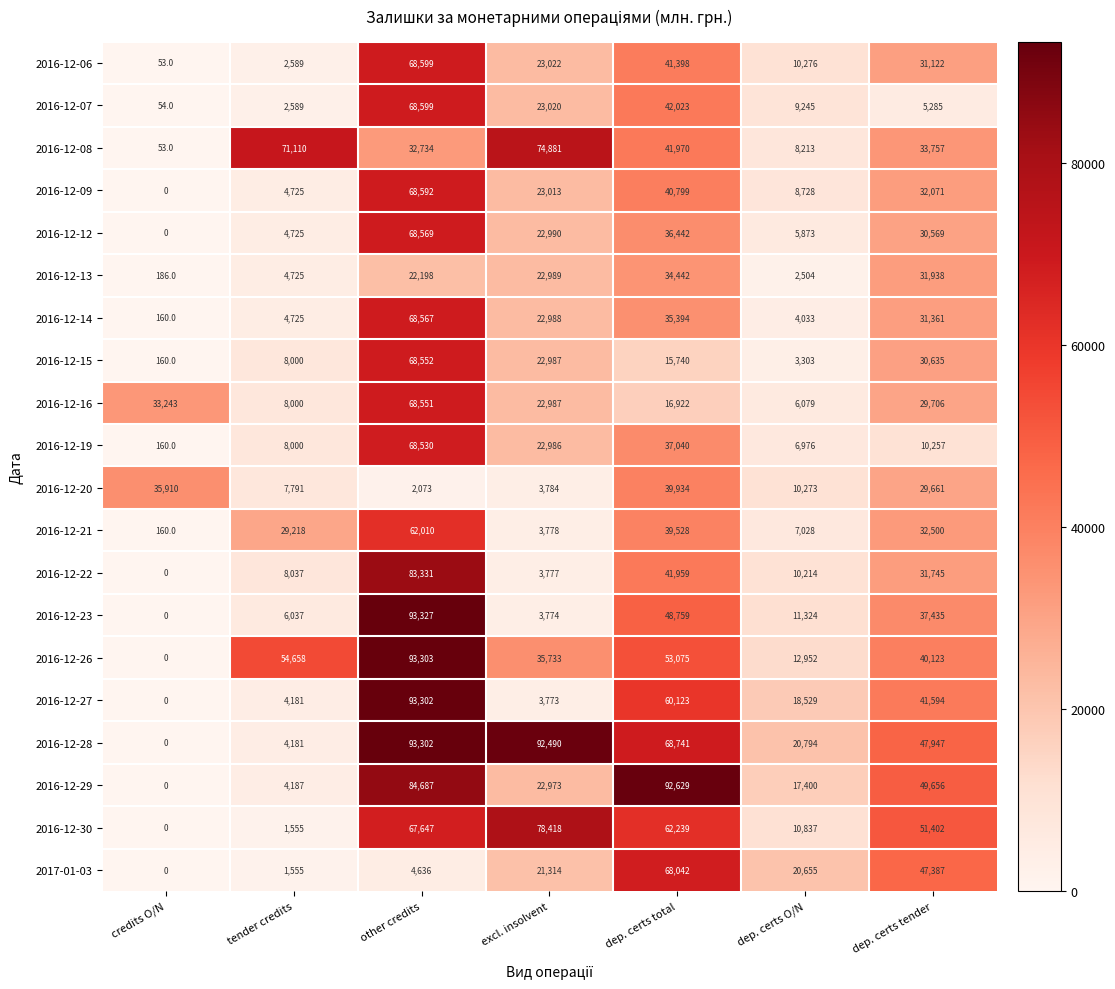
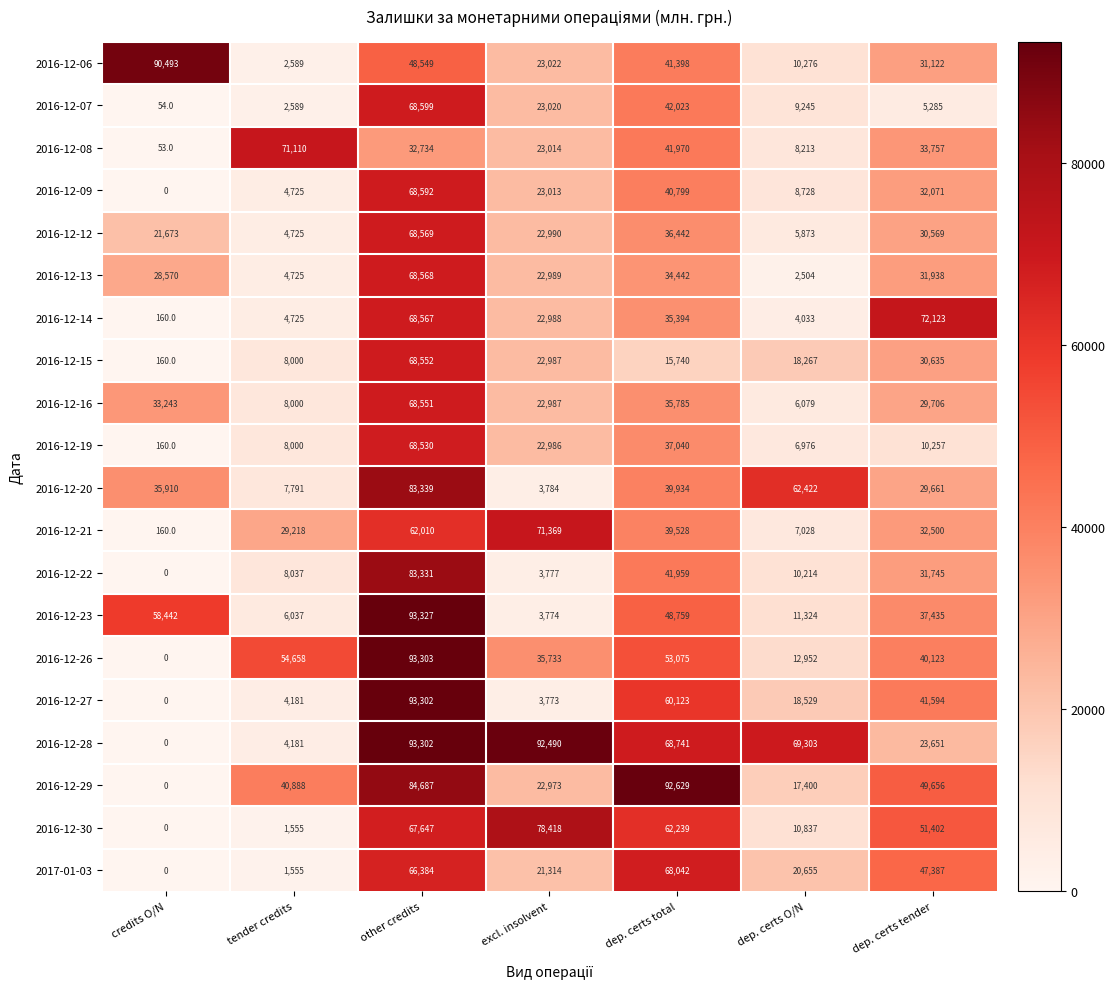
  {
    "2016-12-06": {
-     "credits O/N": "53.0",
+     "credits O/N": "90,493",
      "tender credits": "2,589",
-     "other credits": "68,599",
+     "other credits": "48,549",
      "excl. insolvent": "23,022",
      "dep. certs total": "41,398",
      "dep. certs O/N": "10,276",
      "dep. certs tender": "31,122"
    },
    "2016-12-07": {
      "credits O/N": "54.0",
      "tender credits": "2,589",
      "other credits": "68,599",
      "excl. insolvent": "23,020",
      "dep. certs total": "42,023",
      "dep. certs O/N": "9,245",
      "dep. certs tender": "5,285"
    },
    "2016-12-08": {
      "credits O/N": "53.0",
      "tender credits": "71,110",
      "other credits": "32,734",
-     "excl. insolvent": "74,881",
+     "excl. insolvent": "23,014",
      "dep. certs total": "41,970",
      "dep. certs O/N": "8,213",
      "dep. certs tender": "33,757"
    },
    "2016-12-09": {
      "credits O/N": "0",
      "tender credits": "4,725",
      "other credits": "68,592",
      "excl. insolvent": "23,013",
      "dep. certs total": "40,799",
      "dep. certs O/N": "8,728",
      "dep. certs tender": "32,071"
    },
    "2016-12-12": {
-     "credits O/N": "0",
+     "credits O/N": "21,673",
      "tender credits": "4,725",
      "other credits": "68,569",
      "excl. insolvent": "22,990",
      "dep. certs total": "36,442",
      "dep. certs O/N": "5,873",
      "dep. certs tender": "30,569"
    },
    "2016-12-13": {
-     "credits O/N": "186.0",
+     "credits O/N": "28,570",
      "tender credits": "4,725",
-     "other credits": "22,198",
+     "other credits": "68,568",
      "excl. insolvent": "22,989",
      "dep. certs total": "34,442",
      "dep. certs O/N": "2,504",
      "dep. certs tender": "31,938"
    },
    "2016-12-14": {
      "credits O/N": "160.0",
      "tender credits": "4,725",
      "other credits": "68,567",
      "excl. insolvent": "22,988",
      "dep. certs total": "35,394",
      "dep. certs O/N": "4,033",
-     "dep. certs tender": "31,361"
+     "dep. certs tender": "72,123"
    },
    "2016-12-15": {
      "credits O/N": "160.0",
      "tender credits": "8,000",
      "other credits": "68,552",
      "excl. insolvent": "22,987",
      "dep. certs total": "15,740",
-     "dep. certs O/N": "3,303",
+     "dep. certs O/N": "18,267",
      "dep. certs tender": "30,635"
    },
    "2016-12-16": {
      "credits O/N": "33,243",
      "tender credits": "8,000",
      "other credits": "68,551",
      "excl. insolvent": "22,987",
-     "dep. certs total": "16,922",
+     "dep. certs total": "35,785",
      "dep. certs O/N": "6,079",
      "dep. certs tender": "29,706"
    },
    "2016-12-19": {
      "credits O/N": "160.0",
      "tender credits": "8,000",
      "other credits": "68,530",
      "excl. insolvent": "22,986",
      "dep. certs total": "37,040",
      "dep. certs O/N": "6,976",
      "dep. certs tender": "10,257"
    },
    "2016-12-20": {
      "credits O/N": "35,910",
      "tender credits": "7,791",
-     "other credits": "2,073",
+     "other credits": "83,339",
      "excl. insolvent": "3,784",
      "dep. certs total": "39,934",
-     "dep. certs O/N": "10,273",
+     "dep. certs O/N": "62,422",
      "dep. certs tender": "29,661"
    },
    "2016-12-21": {
      "credits O/N": "160.0",
      "tender credits": "29,218",
      "other credits": "62,010",
-     "excl. insolvent": "3,778",
+     "excl. insolvent": "71,369",
      "dep. certs total": "39,528",
      "dep. certs O/N": "7,028",
      "dep. certs tender": "32,500"
    },
    "2016-12-22": {
      "credits O/N": "0",
      "tender credits": "8,037",
      "other credits": "83,331",
      "excl. insolvent": "3,777",
      "dep. certs total": "41,959",
      "dep. certs O/N": "10,214",
      "dep. certs tender": "31,745"
    },
    "2016-12-23": {
-     "credits O/N": "0",
+     "credits O/N": "58,442",
      "tender credits": "6,037",
      "other credits": "93,327",
      "excl. insolvent": "3,774",
      "dep. certs total": "48,759",
      "dep. certs O/N": "11,324",
      "dep. certs tender": "37,435"
    },
    "2016-12-26": {
      "credits O/N": "0",
      "tender credits": "54,658",
      "other credits": "93,303",
      "excl. insolvent": "35,733",
      "dep. certs total": "53,075",
      "dep. certs O/N": "12,952",
      "dep. certs tender": "40,123"
    },
    "2016-12-27": {
      "credits O/N": "0",
      "tender credits": "4,181",
      "other credits": "93,302",
      "excl. insolvent": "3,773",
      "dep. certs total": "60,123",
      "dep. certs O/N": "18,529",
      "dep. certs tender": "41,594"
    },
    "2016-12-28": {
      "credits O/N": "0",
      "tender credits": "4,181",
      "other credits": "93,302",
      "excl. insolvent": "92,490",
      "dep. certs total": "68,741",
-     "dep. certs O/N": "20,794",
-     "dep. certs tender": "47,947"
+     "dep. certs O/N": "69,303",
+     "dep. certs tender": "23,651"
    },
    "2016-12-29": {
      "credits O/N": "0",
-     "tender credits": "4,187",
+     "tender credits": "40,888",
      "other credits": "84,687",
      "excl. insolvent": "22,973",
      "dep. certs total": "92,629",
      "dep. certs O/N": "17,400",
      "dep. certs tender": "49,656"
    },
    "2016-12-30": {
      "credits O/N": "0",
      "tender credits": "1,555",
      "other credits": "67,647",
      "excl. insolvent": "78,418",
      "dep. certs total": "62,239",
      "dep. certs O/N": "10,837",
      "dep. certs tender": "51,402"
    },
    "2017-01-03": {
      "credits O/N": "0",
      "tender credits": "1,555",
-     "other credits": "4,636",
+     "other credits": "66,384",
      "excl. insolvent": "21,314",
      "dep. certs total": "68,042",
      "dep. certs O/N": "20,655",
      "dep. certs tender": "47,387"
    }
  }
